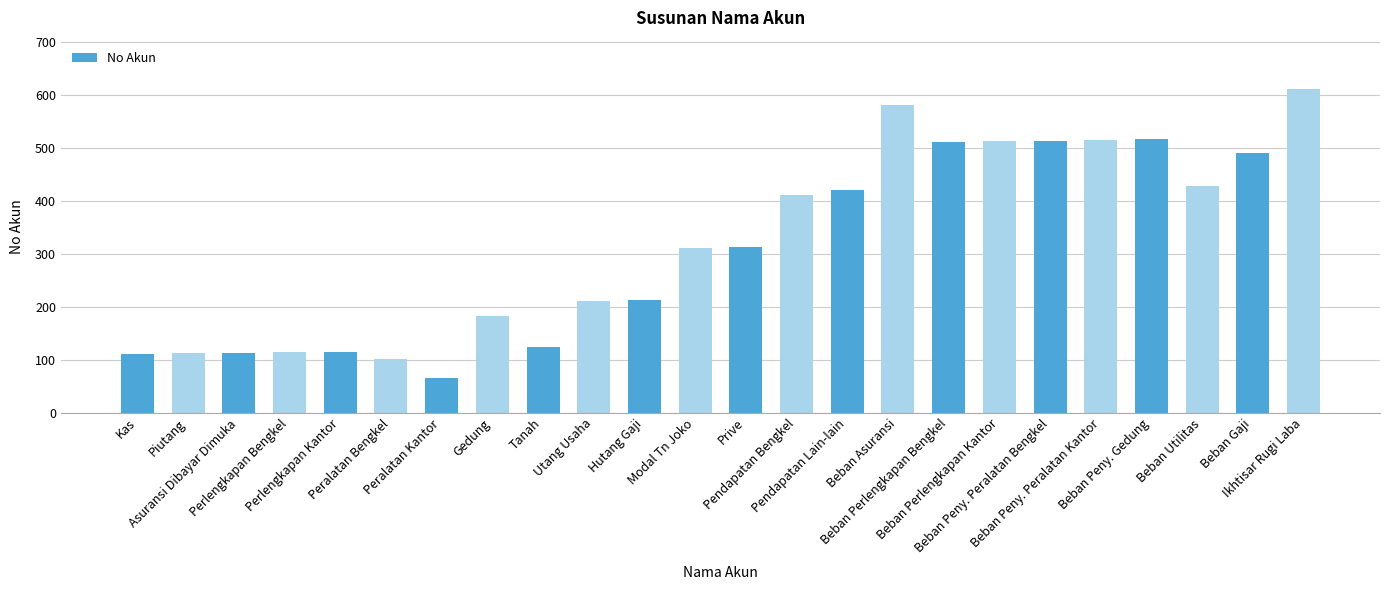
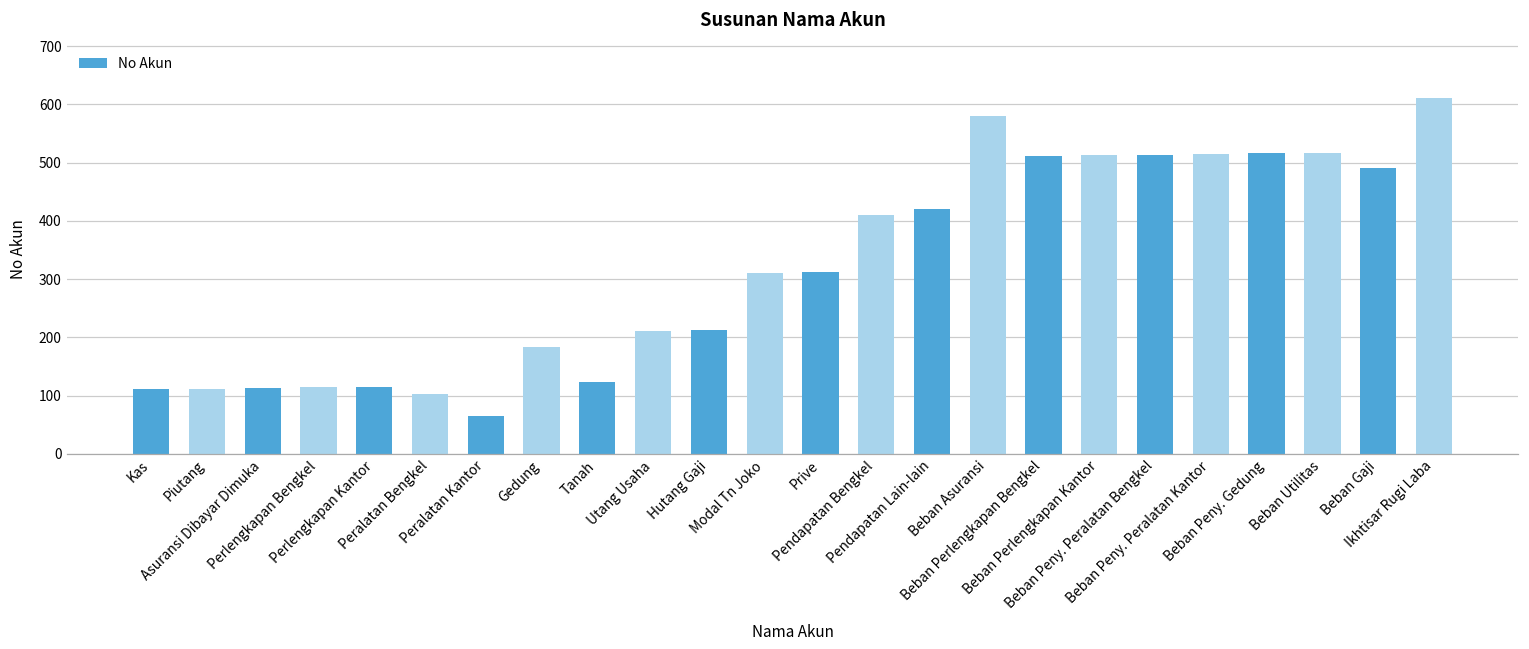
  {
    "Kas": 110,
    "Piutang": 110,
    "Asuransi Dibayar Dimuka": 110,
    "Perlengkapan Bengkel": 110,
    "Perlengkapan Kantor": 120,
    "Peralatan Bengkel": 100,
    "Peralatan Kantor": 70,
    "Gedung": 180,
    "Tanah": 120,
    "Utang Usaha": 210,
    "Hutang Gaji": 210,
    "Modal Tn Joko": 310,
    "Prive": 310,
    "Pendapatan Bengkel": 410,
    "Pendapatan Lain-lain": 420,
    "Beban Asuransi": 580,
    "Beban Perlengkapan Bengkel": 510,
    "Beban Perlengkapan Kantor": 510,
    "Beban Peny. Peralatan Bengkel": 510,
    "Beban Peny. Peralatan Kantor": 520,
    "Beban Peny. Gedung": 520,
-   "Beban Utilitas": 430,
+   "Beban Utilitas": 520,
    "Beban Gaji": 490,
    "Ikhtisar Rugi Laba": 610
  }
